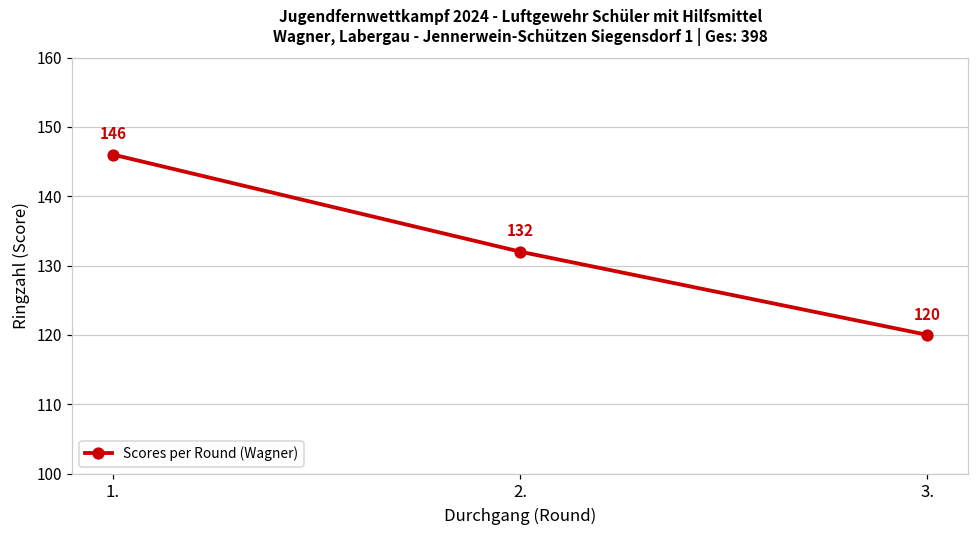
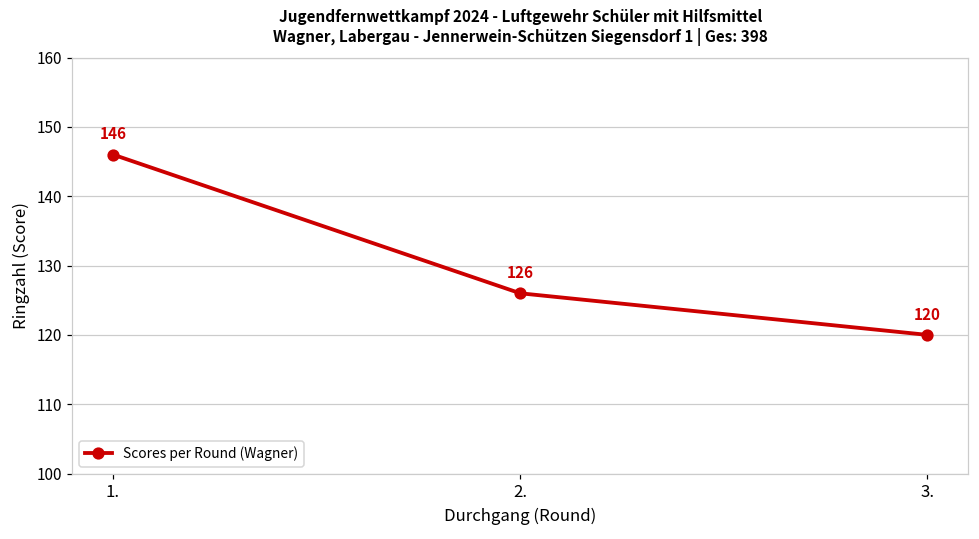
  {
    "1.": 146,
-   "2.": 132,
+   "2.": 126,
    "3.": 120
  }
